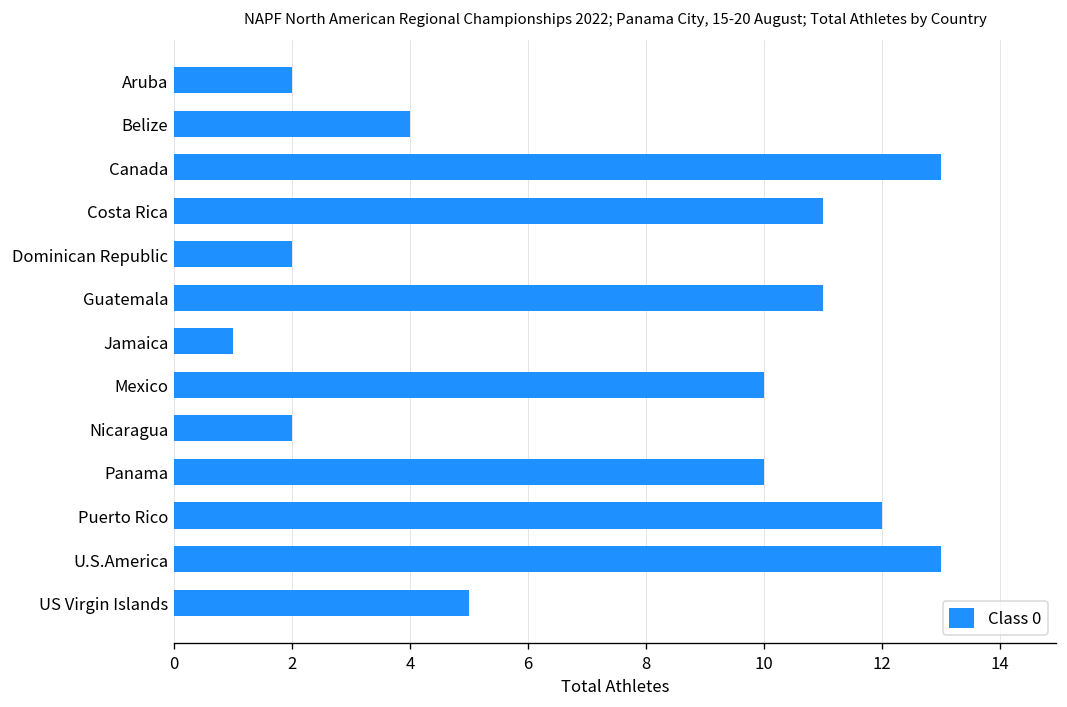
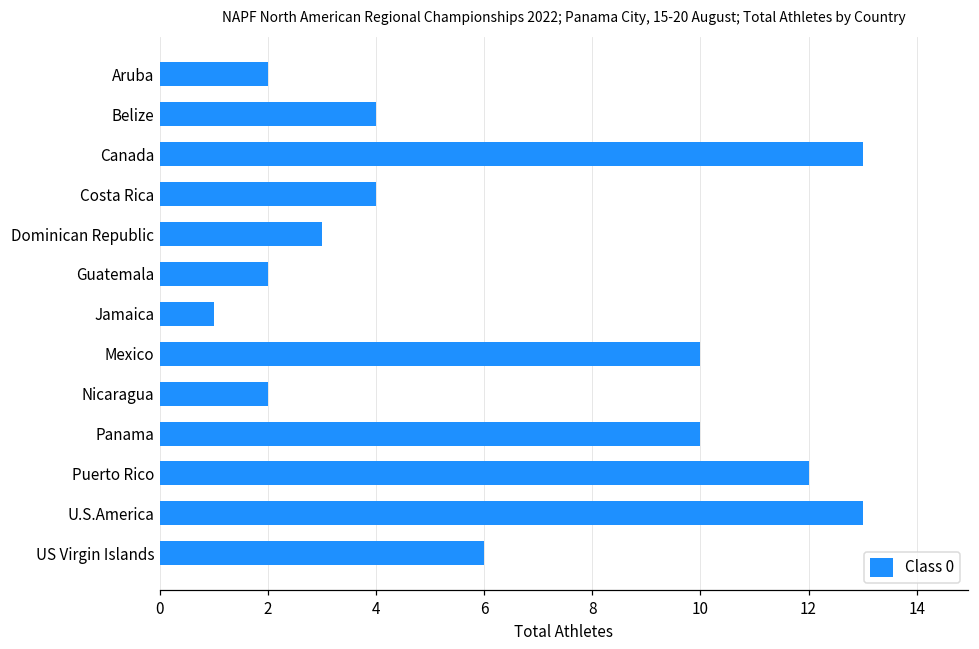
  {
    "Aruba": 2,
    "Belize": 4,
    "Canada": 13,
-   "Costa Rica": 11,
-   "Dominican Republic": 2,
-   "Guatemala": 11,
+   "Costa Rica": 4,
+   "Dominican Republic": 3,
+   "Guatemala": 2,
    "Jamaica": 1,
    "Mexico": 10,
    "Nicaragua": 2,
    "Panama": 10,
    "Puerto Rico": 12,
    "U.S.America": 13,
-   "US Virgin Islands": 5
+   "US Virgin Islands": 6
  }
